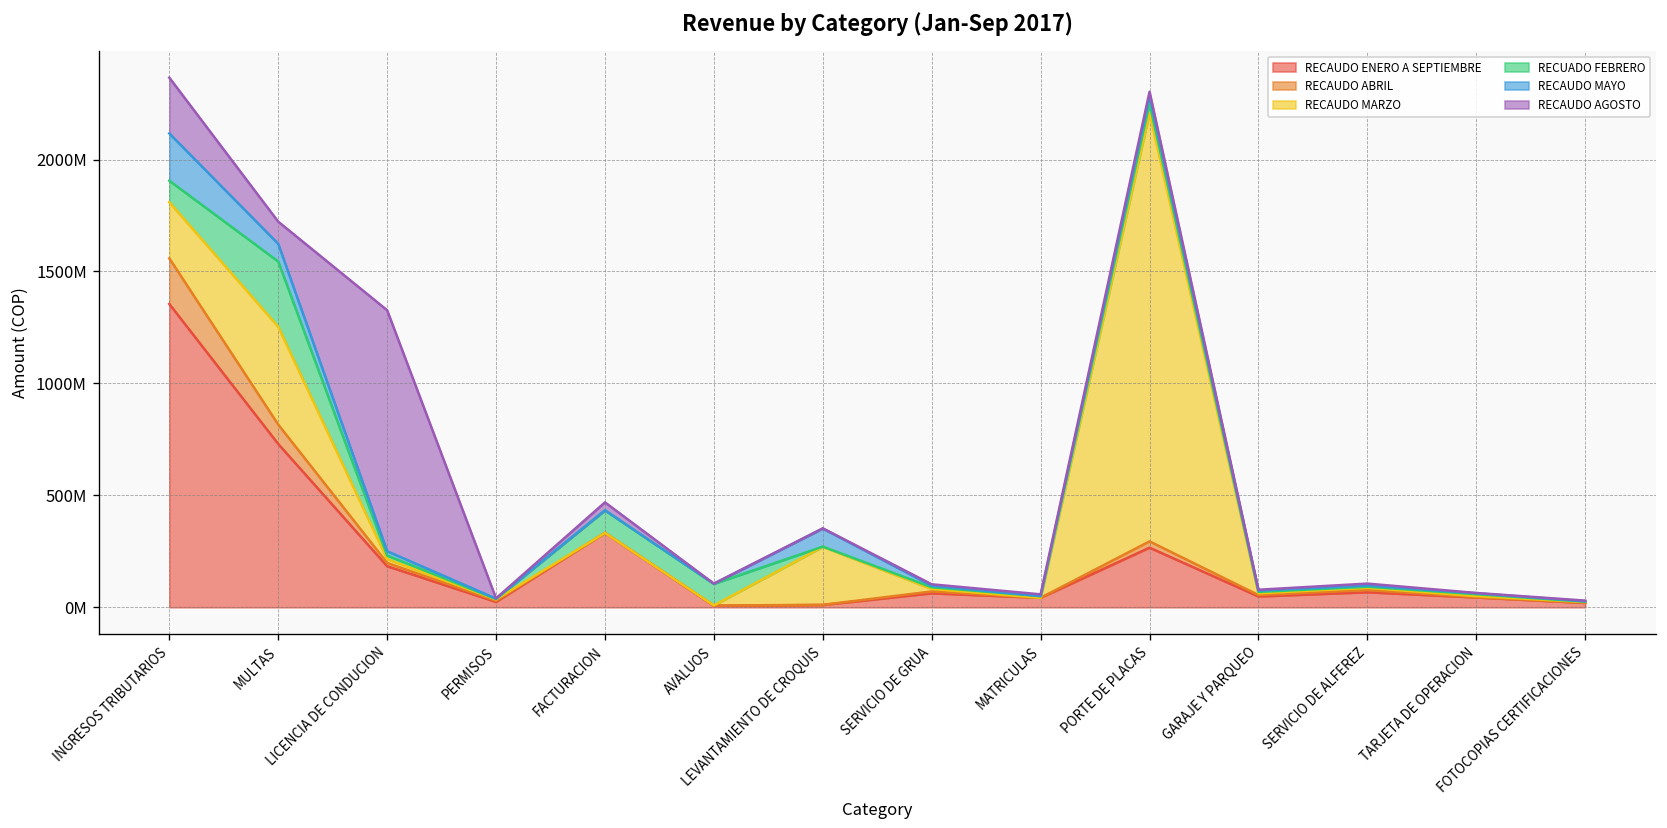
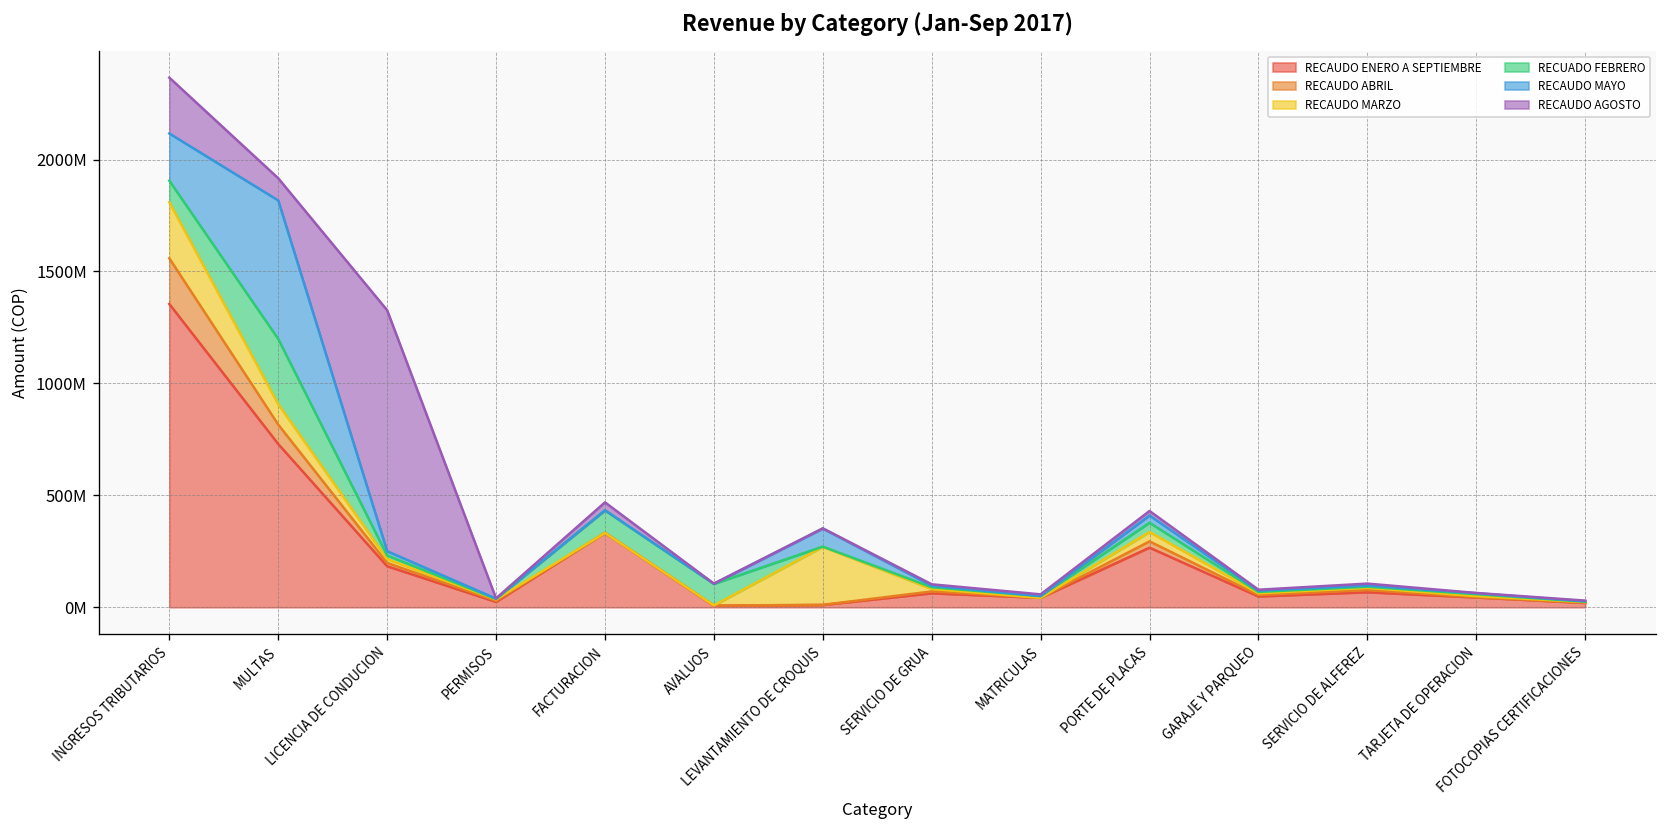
  {
    "RECAUDO MARZO": {
      "INGRESOS TRIBUTARIOS": 250000000,
-     "MULTAS": 440000000,
+     "MULTAS": 90000000,
      "LICENCIA DE CONDUCION": 20000000,
-     "PORTE DE PLACAS": 1910000000
+     "PORTE DE PLACAS": 40000000
    },
    "RECUADO FEBRERO": {
      "INGRESOS TRIBUTARIOS": 100000000,
      "MULTAS": 290000000,
      "LICENCIA DE CONDUCION": 20000000,
      "PORTE DE PLACAS": 40000000
    },
    "RECAUDO MAYO": {
      "INGRESOS TRIBUTARIOS": 210000000,
-     "MULTAS": 80000000,
+     "MULTAS": 620000000,
      "LICENCIA DE CONDUCION": 20000000,
      "PORTE DE PLACAS": 30000000
    },
    "RECAUDO AGOSTO": {
      "INGRESOS TRIBUTARIOS": 250000000,
      "MULTAS": 100000000,
      "LICENCIA DE CONDUCION": 1080000000,
      "FACTURACION": 40000000,
      "PORTE DE PLACAS": 20000000
    }
  }
